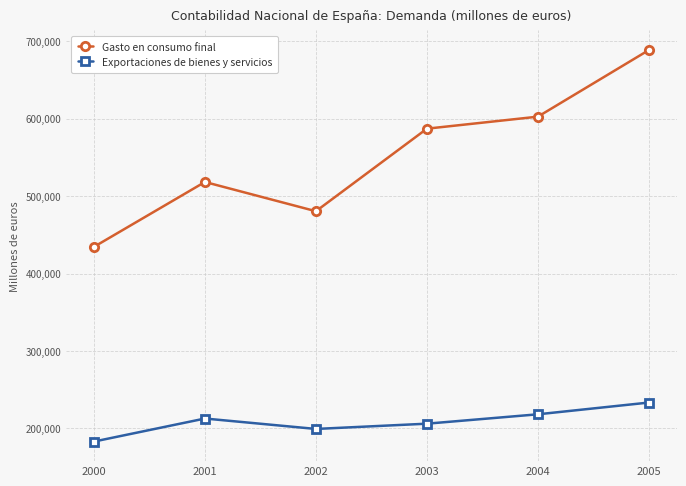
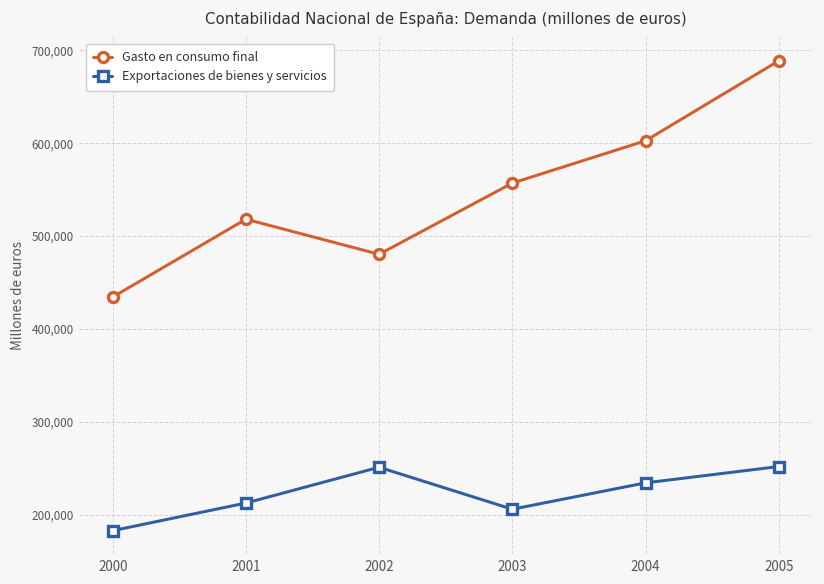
  {
    "Gasto en consumo final": {
      "2000": "430,000",
      "2001": "520,000",
      "2002": "480,000",
-     "2003": "590,000",
+     "2003": "560,000",
      "2004": "600,000",
      "2005": "690,000"
    },
    "Exportaciones de bienes y servicios": {
      "2000": "180,000",
      "2001": "210,000",
-     "2002": "200,000",
+     "2002": "250,000",
      "2003": "210,000",
-     "2004": "220,000",
-     "2005": "230,000"
+     "2004": "230,000",
+     "2005": "250,000"
    }
  }
